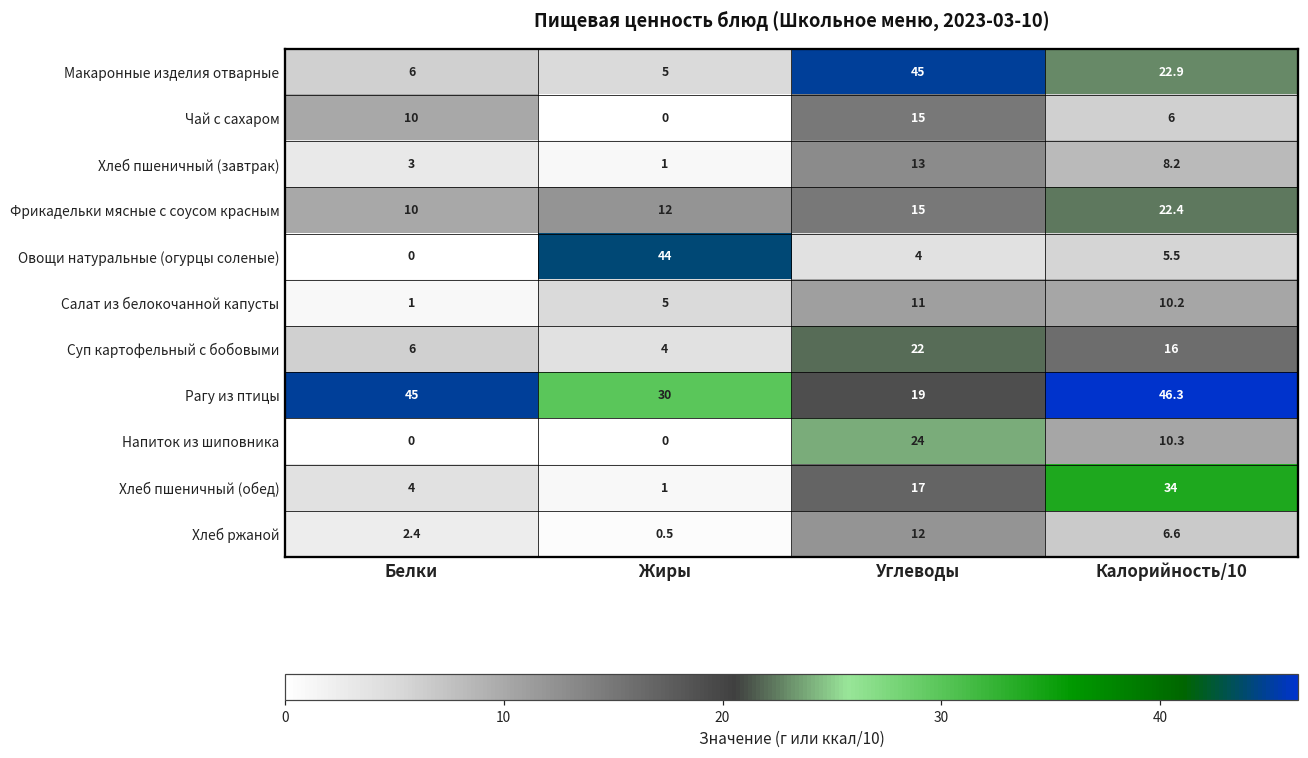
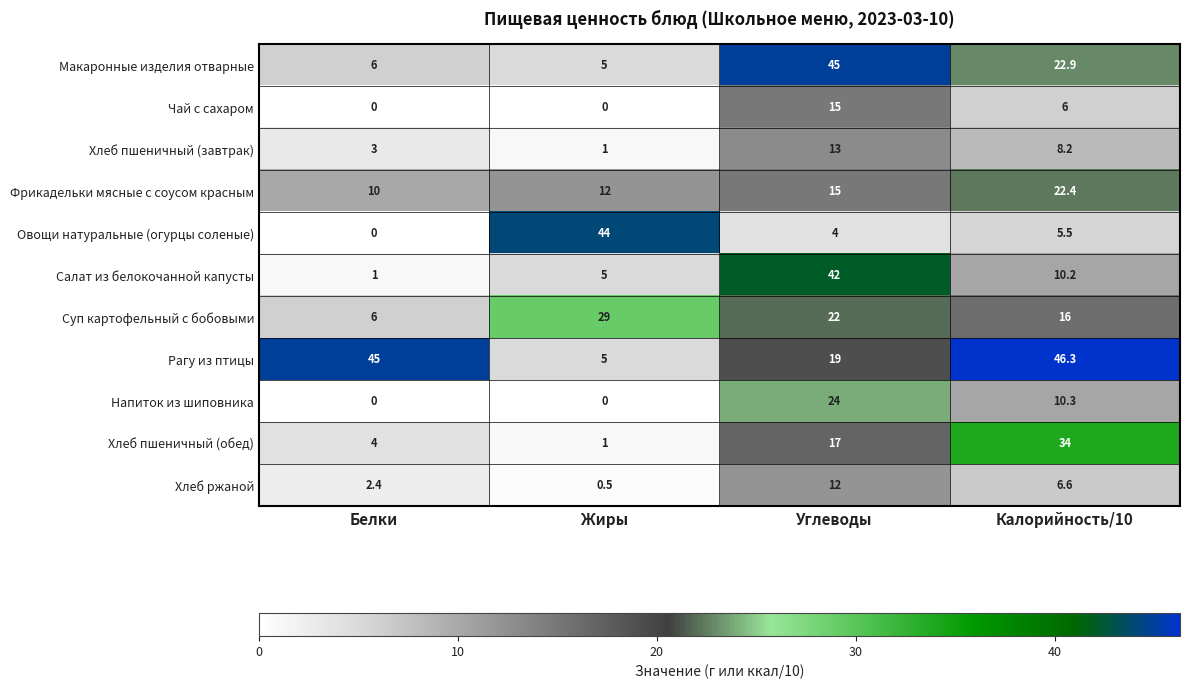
  {
    "Макаронные изделия отварные": {
      "Белки": 6,
      "Жиры": 5,
      "Углеводы": 45,
      "Калорийность/10": 22.9
    },
    "Чай с сахаром": {
-     "Белки": 10,
+     "Белки": 0,
      "Жиры": 0,
      "Углеводы": 15,
      "Калорийность/10": 6
    },
    "Хлеб пшеничный (завтрак)": {
      "Белки": 3,
      "Жиры": 1,
      "Углеводы": 13,
      "Калорийность/10": 8.2
    },
    "Фрикадельки мясные с соусом красным": {
      "Белки": 10,
      "Жиры": 12,
      "Углеводы": 15,
      "Калорийность/10": 22.4
    },
    "Овощи натуральные (огурцы соленые)": {
      "Белки": 0,
      "Жиры": 44,
      "Углеводы": 4,
      "Калорийность/10": 5.5
    },
    "Салат из белокочанной капусты": {
      "Белки": 1,
      "Жиры": 5,
-     "Углеводы": 11,
+     "Углеводы": 42,
      "Калорийность/10": 10.2
    },
    "Суп картофельный с бобовыми": {
      "Белки": 6,
-     "Жиры": 4,
+     "Жиры": 29,
      "Углеводы": 22,
      "Калорийность/10": 16
    },
    "Рагу из птицы": {
      "Белки": 45,
-     "Жиры": 30,
+     "Жиры": 5,
      "Углеводы": 19,
      "Калорийность/10": 46.3
    },
    "Напиток из шиповника": {
      "Белки": 0,
      "Жиры": 0,
      "Углеводы": 24,
      "Калорийность/10": 10.3
    },
    "Хлеб пшеничный (обед)": {
      "Белки": 4,
      "Жиры": 1,
      "Углеводы": 17,
      "Калорийность/10": 34
    },
    "Хлеб ржаной": {
      "Белки": 2.4,
      "Жиры": 0.5,
      "Углеводы": 12,
      "Калорийность/10": 6.6
    }
  }
